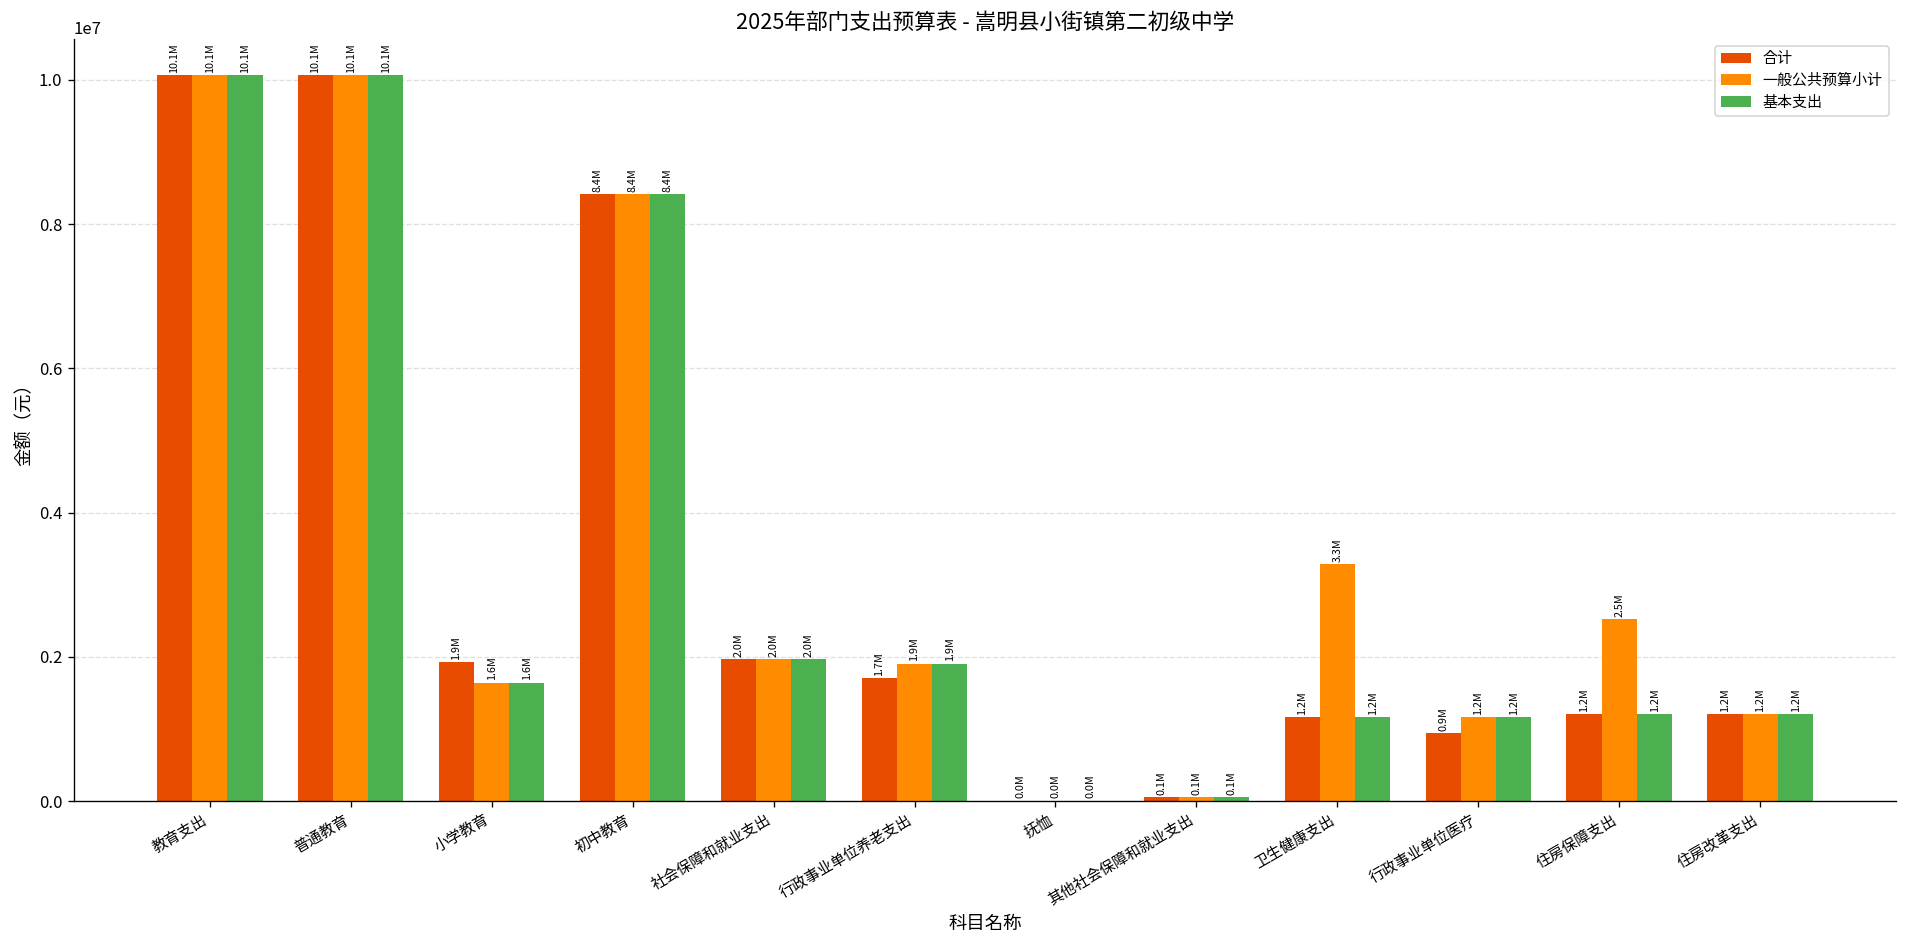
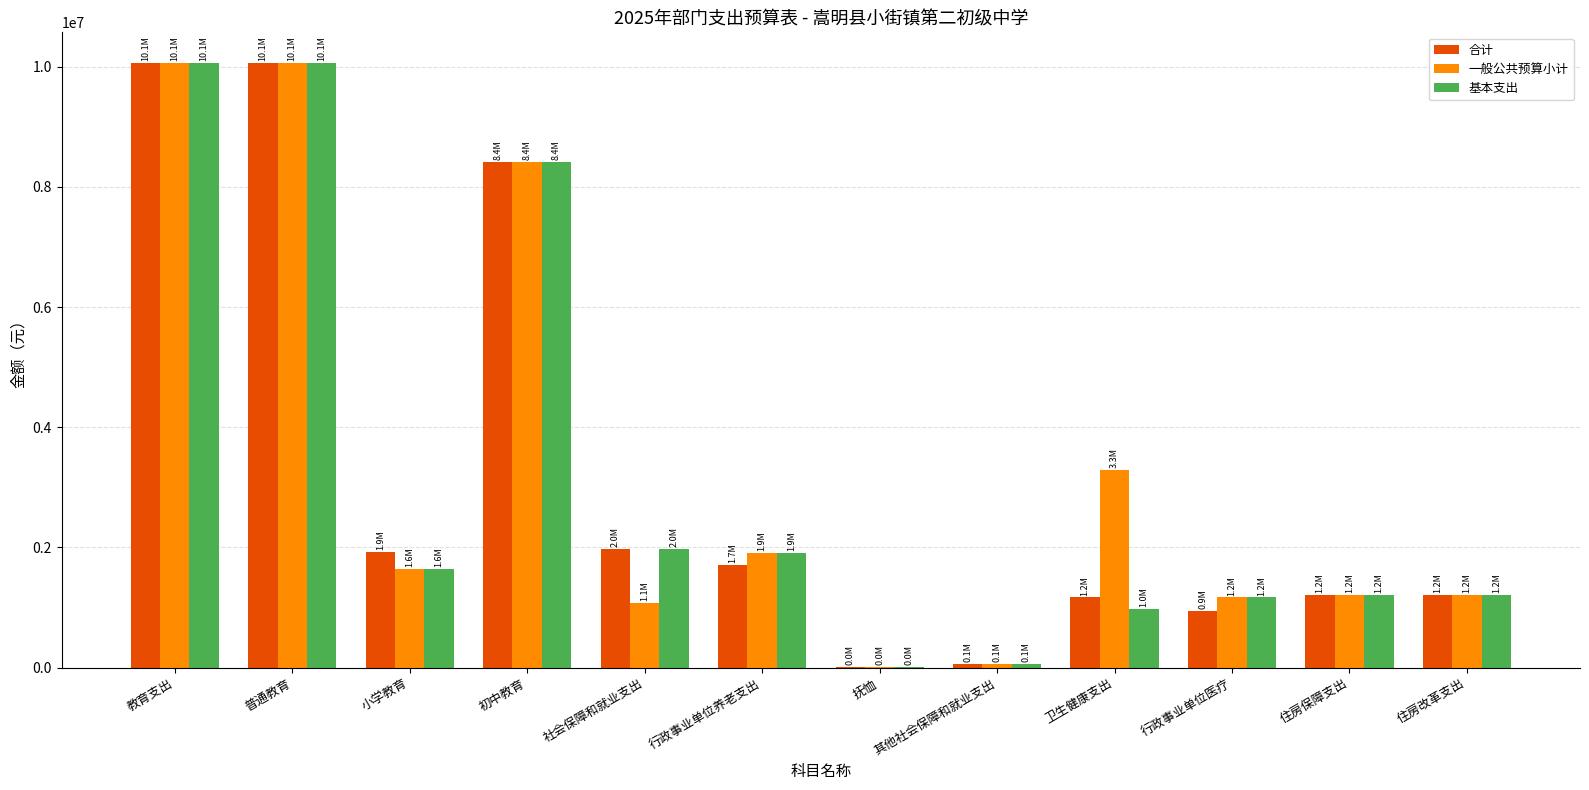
  {
    "合计": {
      "教育支出": "10.1M",
      "普通教育": "10.1M",
      "小学教育": "1.9M",
      "初中教育": "8.4M",
      "社会保障和就业支出": "2.0M",
      "行政事业单位养老支出": "1.7M",
      "其他社会保障和就业支出": "0.1M",
      "卫生健康支出": "1.2M",
      "行政事业单位医疗": "0.9M",
      "住房保障支出": "1.2M",
      "住房改革支出": "1.2M"
    },
    "一般公共预算小计": {
      "教育支出": "10.1M",
      "普通教育": "10.1M",
      "小学教育": "1.6M",
      "初中教育": "8.4M",
-     "社会保障和就业支出": "2.0M",
+     "社会保障和就业支出": "1.1M",
      "行政事业单位养老支出": "1.9M",
      "其他社会保障和就业支出": "0.1M",
      "卫生健康支出": "3.3M",
      "行政事业单位医疗": "1.2M",
-     "住房保障支出": "2.5M",
+     "住房保障支出": "1.2M",
      "住房改革支出": "1.2M"
    },
    "基本支出": {
      "教育支出": "10.1M",
      "普通教育": "10.1M",
      "小学教育": "1.6M",
      "初中教育": "8.4M",
      "社会保障和就业支出": "2.0M",
      "行政事业单位养老支出": "1.9M",
      "其他社会保障和就业支出": "0.1M",
-     "卫生健康支出": "1.2M",
+     "卫生健康支出": "1.0M",
      "行政事业单位医疗": "1.2M",
      "住房保障支出": "1.2M",
      "住房改革支出": "1.2M"
    }
  }
